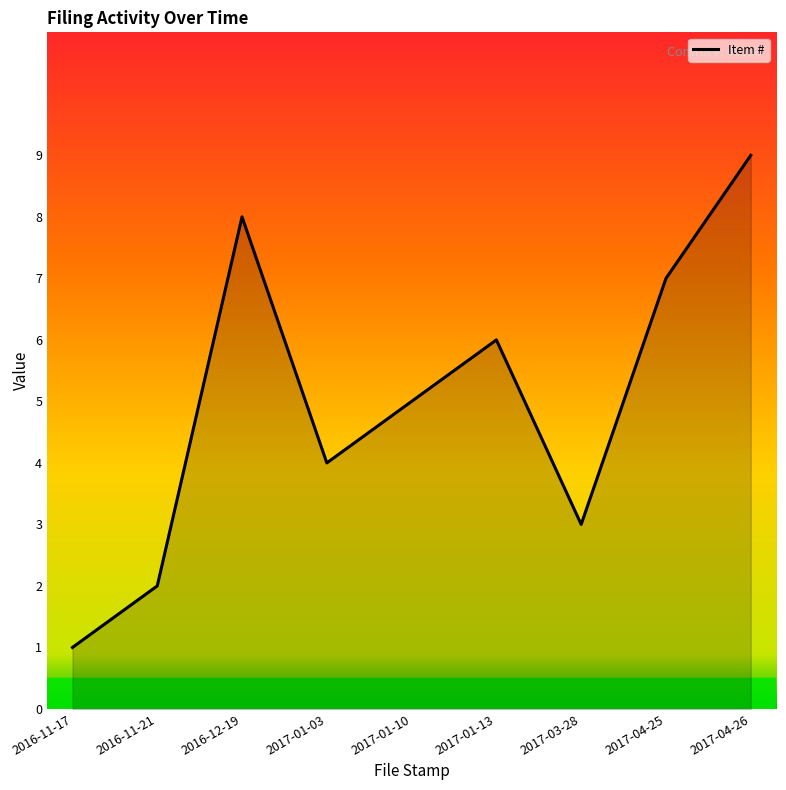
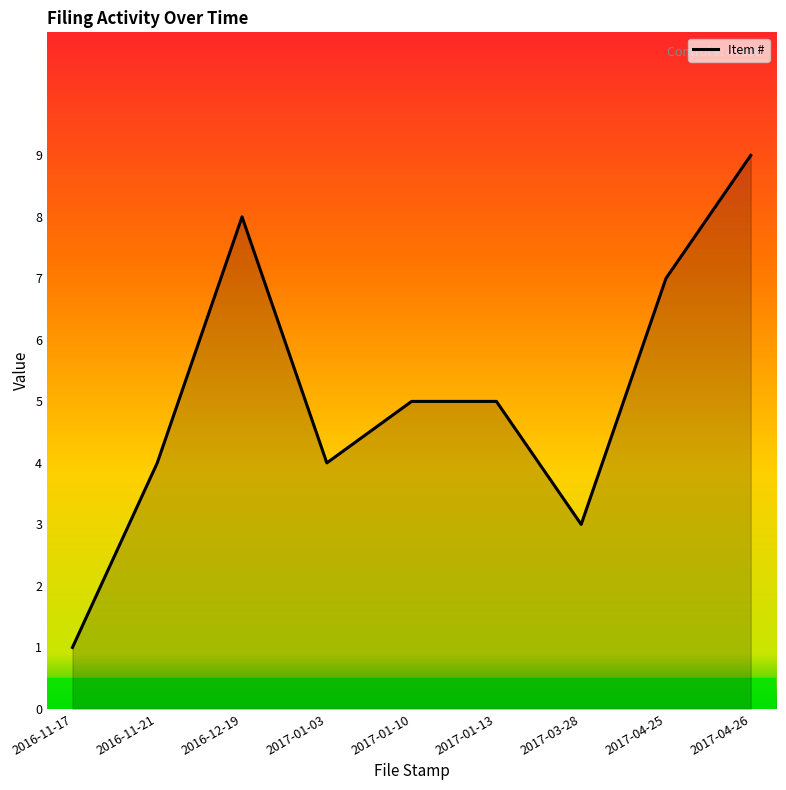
  {
    "2016-11-17": 1,
-   "2016-11-21": 2,
+   "2016-11-21": 4,
    "2016-12-19": 8,
    "2017-01-03": 4,
    "2017-01-10": 5,
-   "2017-01-13": 6,
+   "2017-01-13": 5,
    "2017-03-28": 3,
    "2017-04-25": 7,
    "2017-04-26": 9
  }
